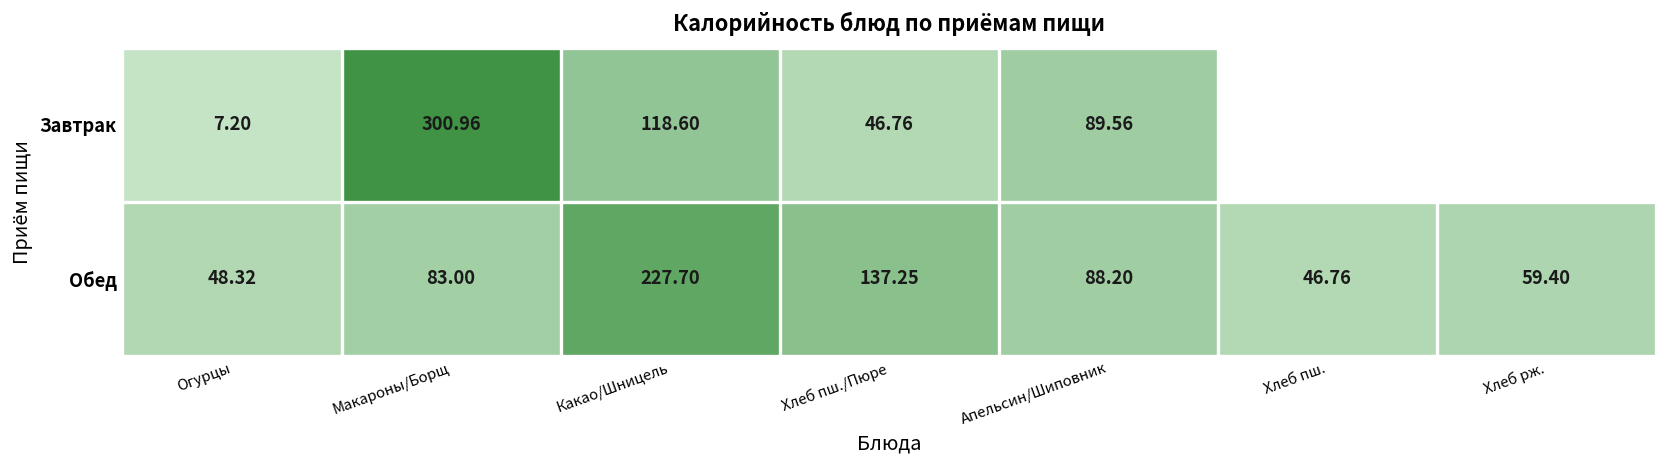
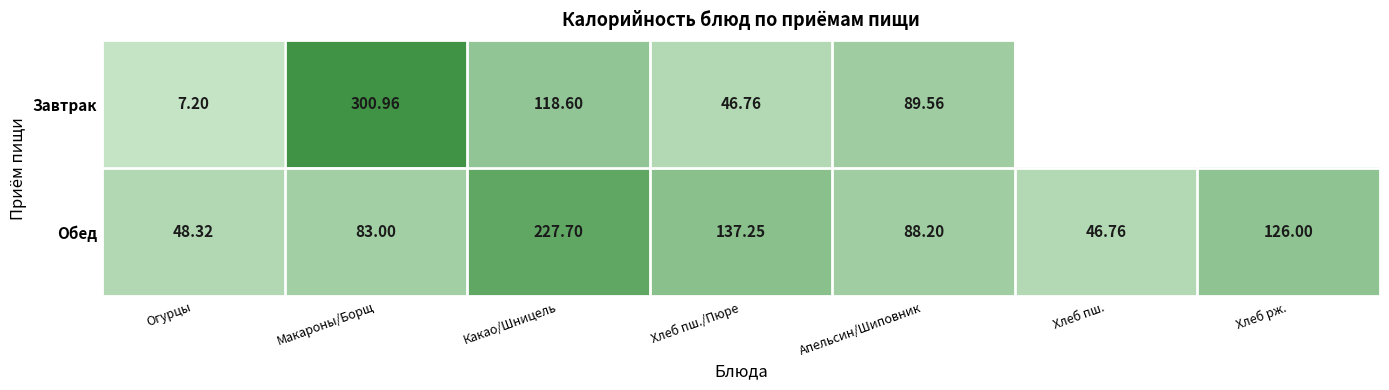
  {
    "Завтрак": {
      "Огурцы": 7.20,
      "Макароны/Борщ": 300.96,
      "Какао/Шницель": 118.60,
      "Хлеб пш./Пюре": 46.76,
      "Апельсин/Шиповник": 89.56
    },
    "Обед": {
      "Огурцы": 48.32,
      "Макароны/Борщ": 83.00,
      "Какао/Шницель": 227.70,
      "Хлеб пш./Пюре": 137.25,
      "Апельсин/Шиповник": 88.20,
      "Хлеб пш.": 46.76,
-     "Хлеб рж.": 59.40
+     "Хлеб рж.": 126.00
    }
  }
